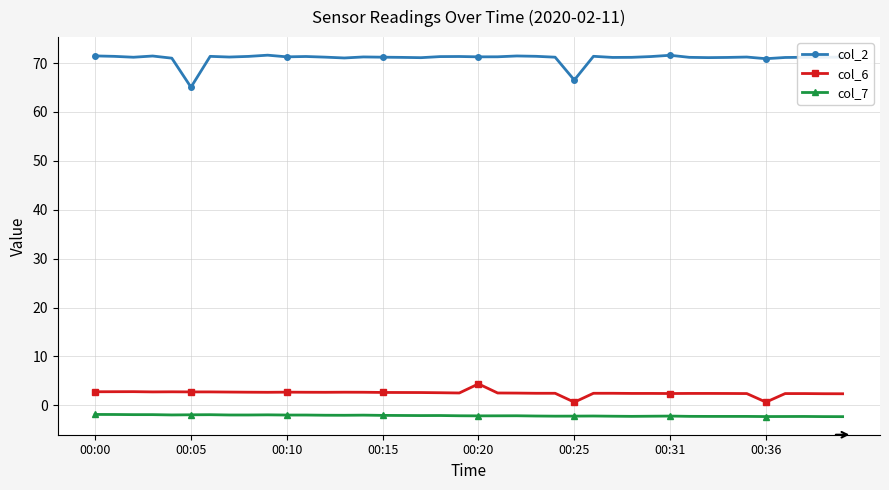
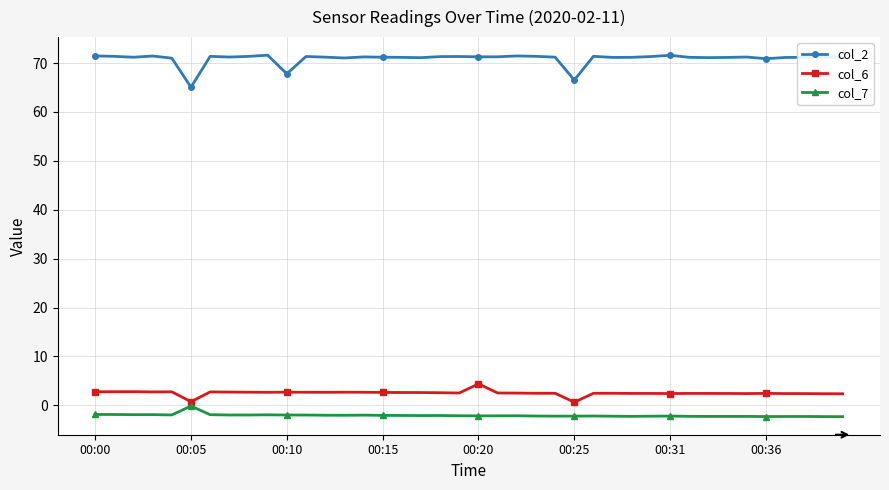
  {
    "col_2": {
      "00:00": 71,
      "00:05": 65,
-     "00:10": 71,
+     "00:10": 68,
      "00:15": 71,
      "00:20": 71,
      "00:25": 67,
      "00:31": 72,
      "00:36": 71
    },
    "col_6": {
      "00:00": 3,
-     "00:05": 3,
+     "00:05": 1,
      "00:10": 3,
      "00:15": 3,
      "00:20": 4,
      "00:25": 1,
      "00:31": 2,
-     "00:36": 1
+     "00:36": 2
    },
    "col_7": {
      "00:00": -2,
-     "00:05": -2,
+     "00:05": 0,
      "00:10": -2,
      "00:15": -2,
      "00:20": -2,
      "00:25": -2,
      "00:31": -2,
      "00:36": -2
    }
  }
